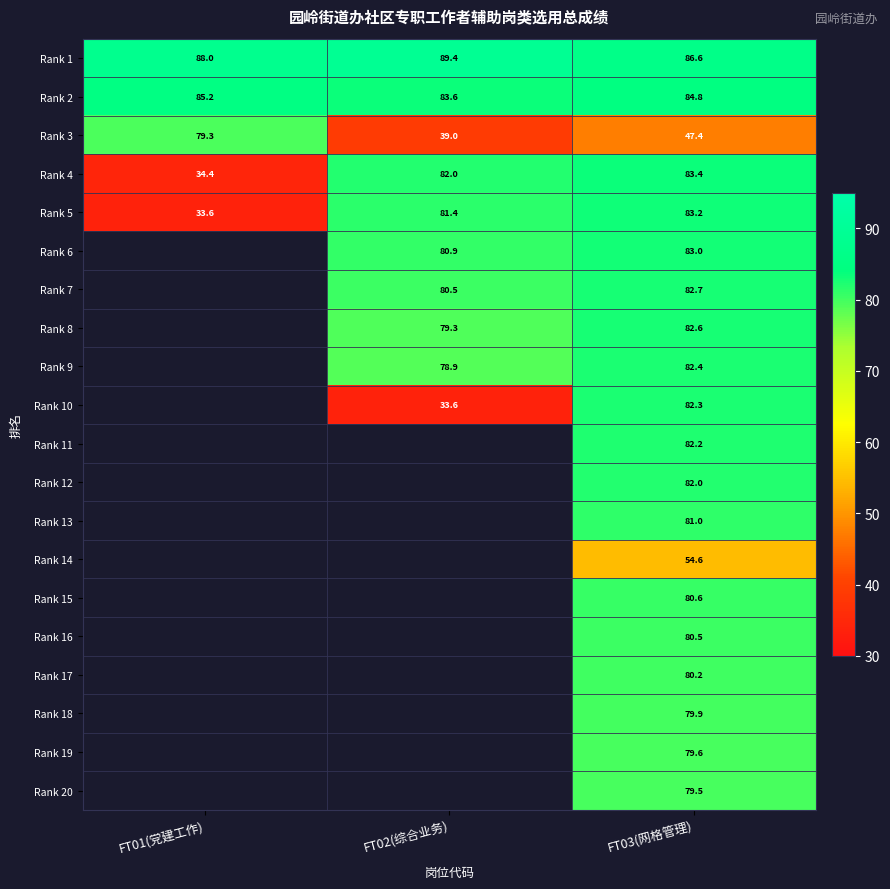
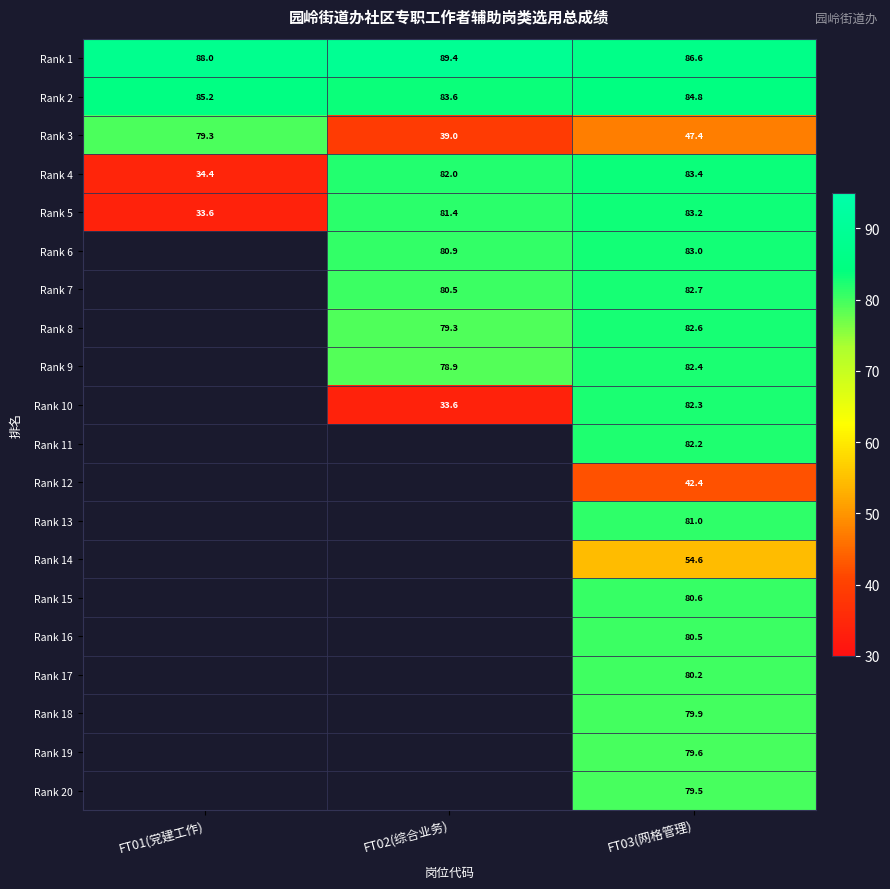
  {
    "Rank 1": {
      "FT01(党建工作)": 88.0,
      "FT02(综合业务)": 89.4,
      "FT03(网格管理)": 86.6
    },
    "Rank 2": {
      "FT01(党建工作)": 85.2,
      "FT02(综合业务)": 83.6,
      "FT03(网格管理)": 84.8
    },
    "Rank 3": {
      "FT01(党建工作)": 79.3,
      "FT02(综合业务)": 39.0,
      "FT03(网格管理)": 47.4
    },
    "Rank 4": {
      "FT01(党建工作)": 34.4,
      "FT02(综合业务)": 82.0,
      "FT03(网格管理)": 83.4
    },
    "Rank 5": {
      "FT01(党建工作)": 33.6,
      "FT02(综合业务)": 81.4,
      "FT03(网格管理)": 83.2
    },
    "Rank 6": {
      "FT02(综合业务)": 80.9,
      "FT03(网格管理)": 83.0
    },
    "Rank 7": {
      "FT02(综合业务)": 80.5,
      "FT03(网格管理)": 82.7
    },
    "Rank 8": {
      "FT02(综合业务)": 79.3,
      "FT03(网格管理)": 82.6
    },
    "Rank 9": {
      "FT02(综合业务)": 78.9,
      "FT03(网格管理)": 82.4
    },
    "Rank 10": {
      "FT02(综合业务)": 33.6,
      "FT03(网格管理)": 82.3
    },
    "Rank 11": {
      "FT03(网格管理)": 82.2
    },
    "Rank 12": {
-     "FT03(网格管理)": 82.0
+     "FT03(网格管理)": 42.4
    },
    "Rank 13": {
      "FT03(网格管理)": 81.0
    },
    "Rank 14": {
      "FT03(网格管理)": 54.6
    },
    "Rank 15": {
      "FT03(网格管理)": 80.6
    },
    "Rank 16": {
      "FT03(网格管理)": 80.5
    },
    "Rank 17": {
      "FT03(网格管理)": 80.2
    },
    "Rank 18": {
      "FT03(网格管理)": 79.9
    },
    "Rank 19": {
      "FT03(网格管理)": 79.6
    },
    "Rank 20": {
      "FT03(网格管理)": 79.5
    }
  }
